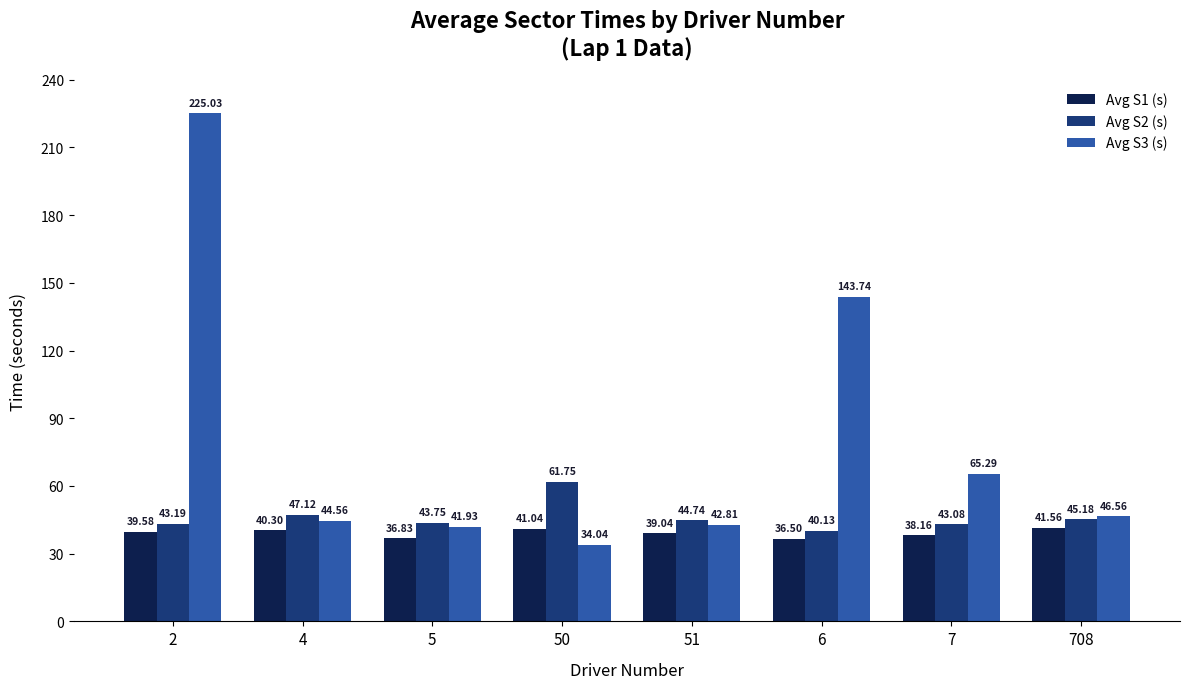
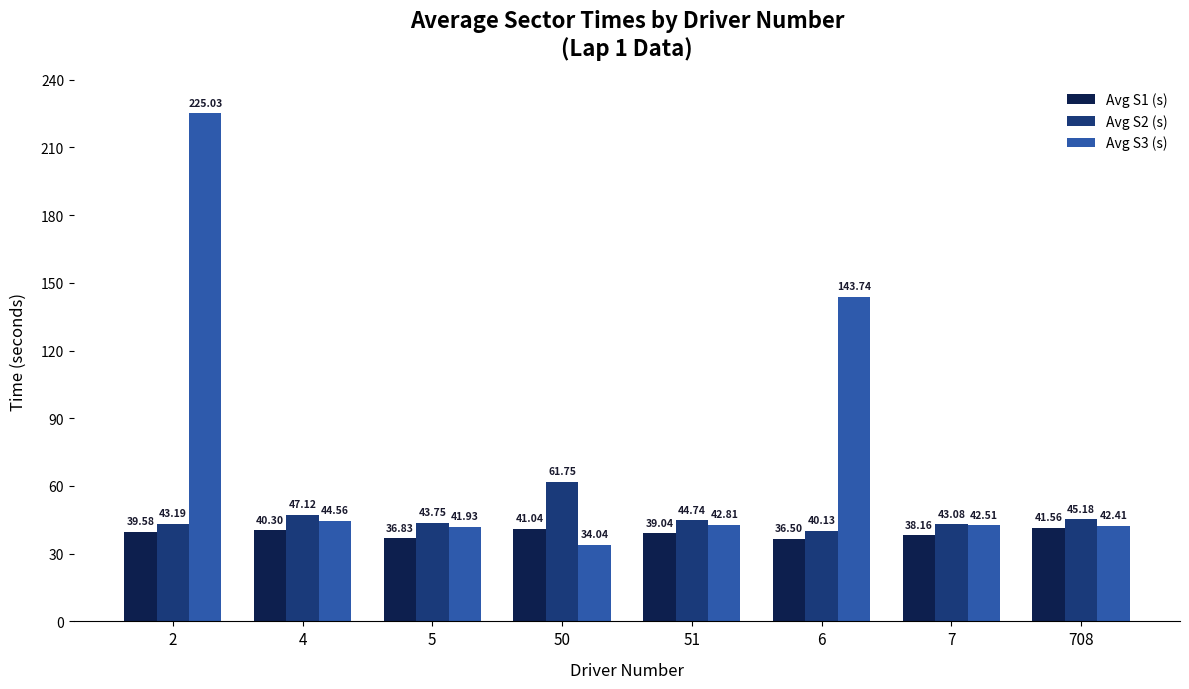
  {
    "Avg S3 (s)": {
      "2": 225.03,
      "4": 44.56,
      "5": 41.93,
      "50": 34.04,
      "51": 42.81,
      "6": 143.74,
-     "7": 65.29,
-     "708": 46.56
+     "7": 42.51,
+     "708": 42.41
    }
  }
